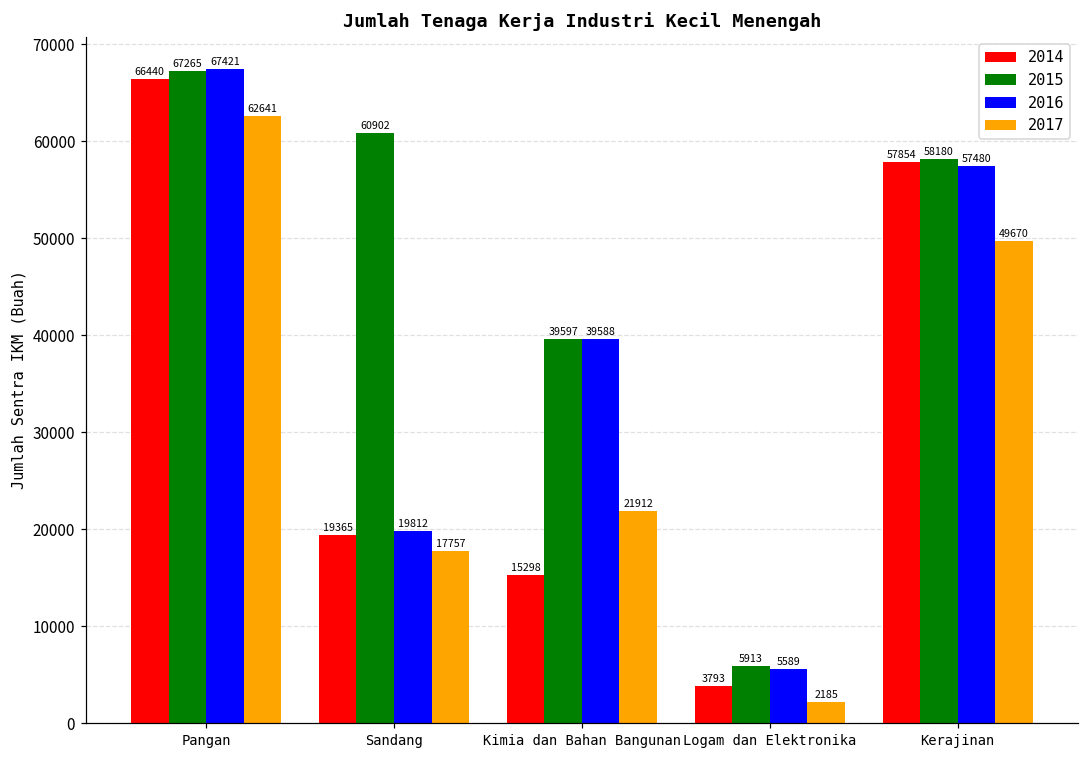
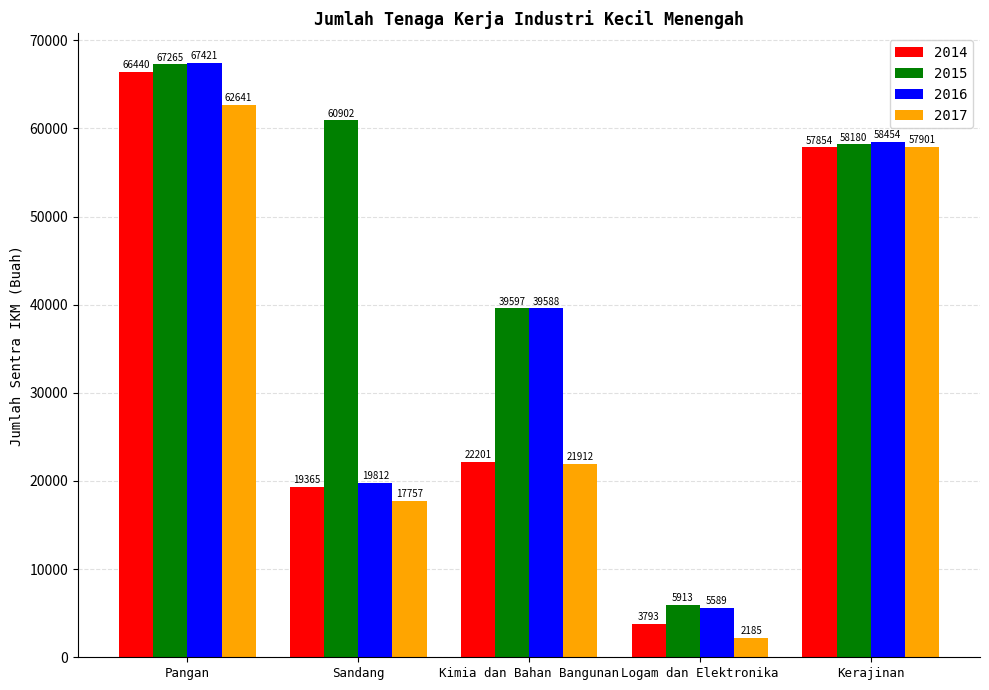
  {
    "2014": {
      "Pangan": 66440,
      "Sandang": 19365,
-     "Kimia dan Bahan Bangunan": 15298,
+     "Kimia dan Bahan Bangunan": 22201,
      "Logam dan Elektronika": 3793,
      "Kerajinan": 57854
    },
    "2015": {
      "Pangan": 67265,
      "Sandang": 60902,
      "Kimia dan Bahan Bangunan": 39597,
      "Logam dan Elektronika": 5913,
      "Kerajinan": 58180
    },
    "2016": {
      "Pangan": 67421,
      "Sandang": 19812,
      "Kimia dan Bahan Bangunan": 39588,
      "Logam dan Elektronika": 5589,
-     "Kerajinan": 57480
+     "Kerajinan": 58454
    },
    "2017": {
      "Pangan": 62641,
      "Sandang": 17757,
      "Kimia dan Bahan Bangunan": 21912,
      "Logam dan Elektronika": 2185,
-     "Kerajinan": 49670
+     "Kerajinan": 57901
    }
  }
